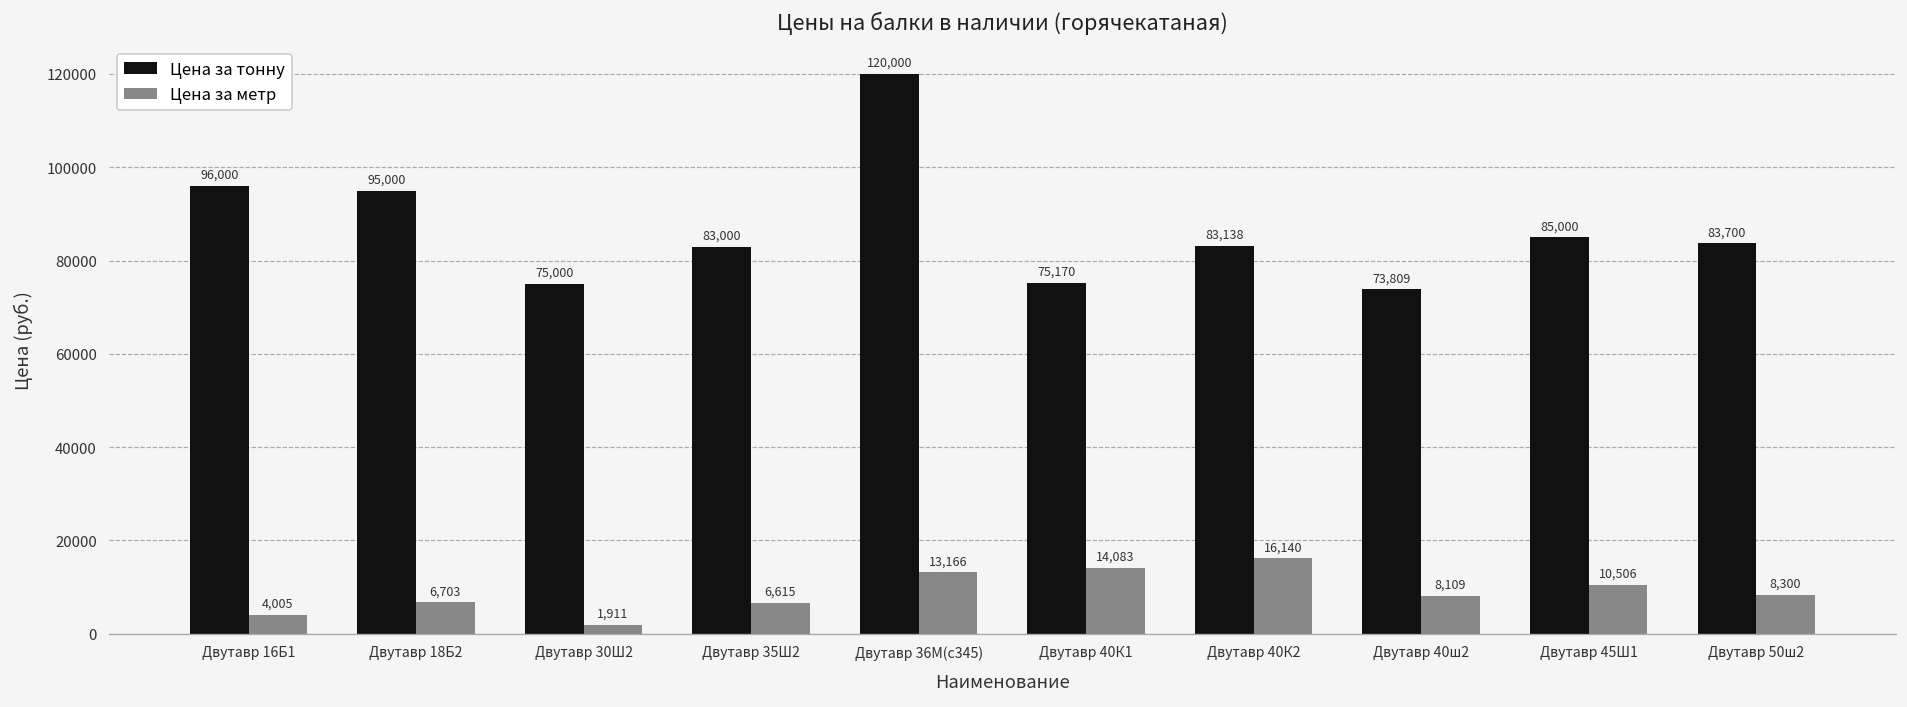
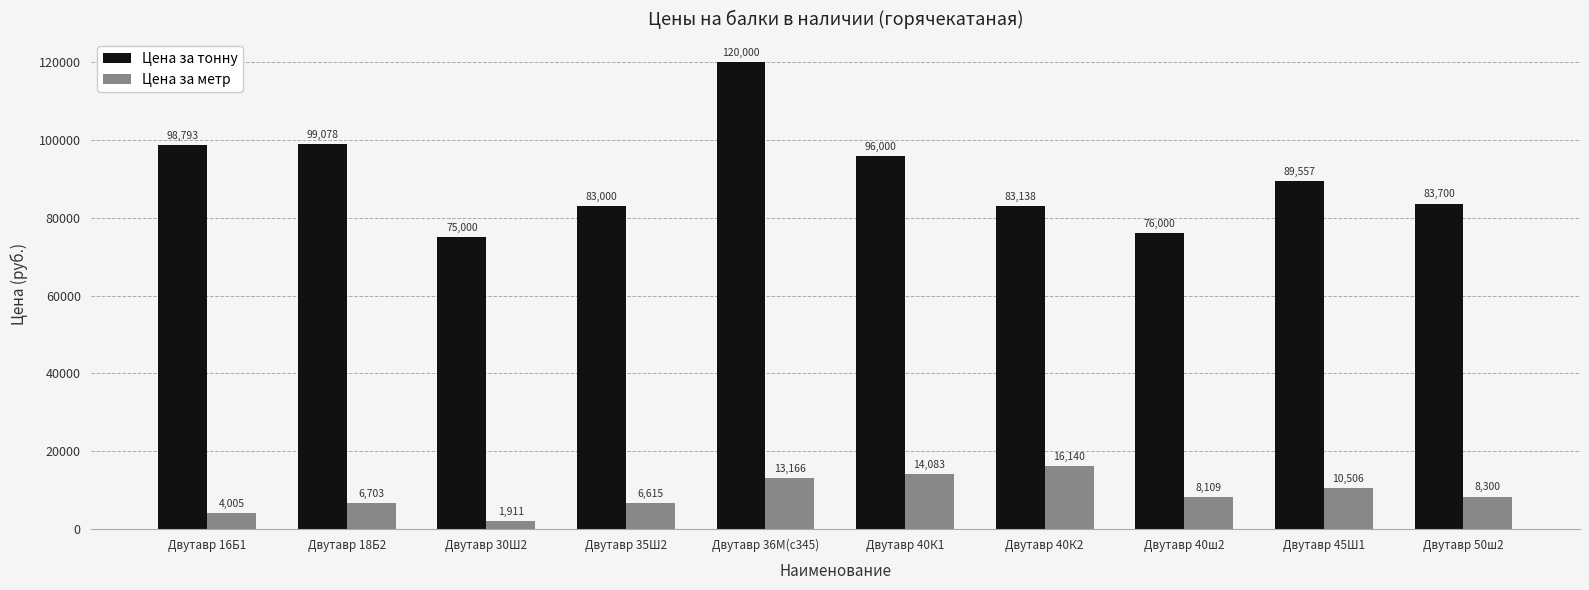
  {
    "Цена за тонну": {
-     "Двутавр 16Б1": "96,000",
-     "Двутавр 18Б2": "95,000",
+     "Двутавр 16Б1": "98,793",
+     "Двутавр 18Б2": "99,078",
      "Двутавр 30Ш2": "75,000",
      "Двутавр 35Ш2": "83,000",
      "Двутавр 36М(с345)": "120,000",
-     "Двутавр 40К1": "75,170",
+     "Двутавр 40К1": "96,000",
      "Двутавр 40К2": "83,138",
-     "Двутавр 40ш2": "73,809",
-     "Двутавр 45Ш1": "85,000",
+     "Двутавр 40ш2": "76,000",
+     "Двутавр 45Ш1": "89,557",
      "Двутавр 50ш2": "83,700"
    },
    "Цена за метр": {
      "Двутавр 16Б1": "4,005",
      "Двутавр 18Б2": "6,703",
      "Двутавр 30Ш2": "1,911",
      "Двутавр 35Ш2": "6,615",
      "Двутавр 36М(с345)": "13,166",
      "Двутавр 40К1": "14,083",
      "Двутавр 40К2": "16,140",
      "Двутавр 40ш2": "8,109",
      "Двутавр 45Ш1": "10,506",
      "Двутавр 50ш2": "8,300"
    }
  }
